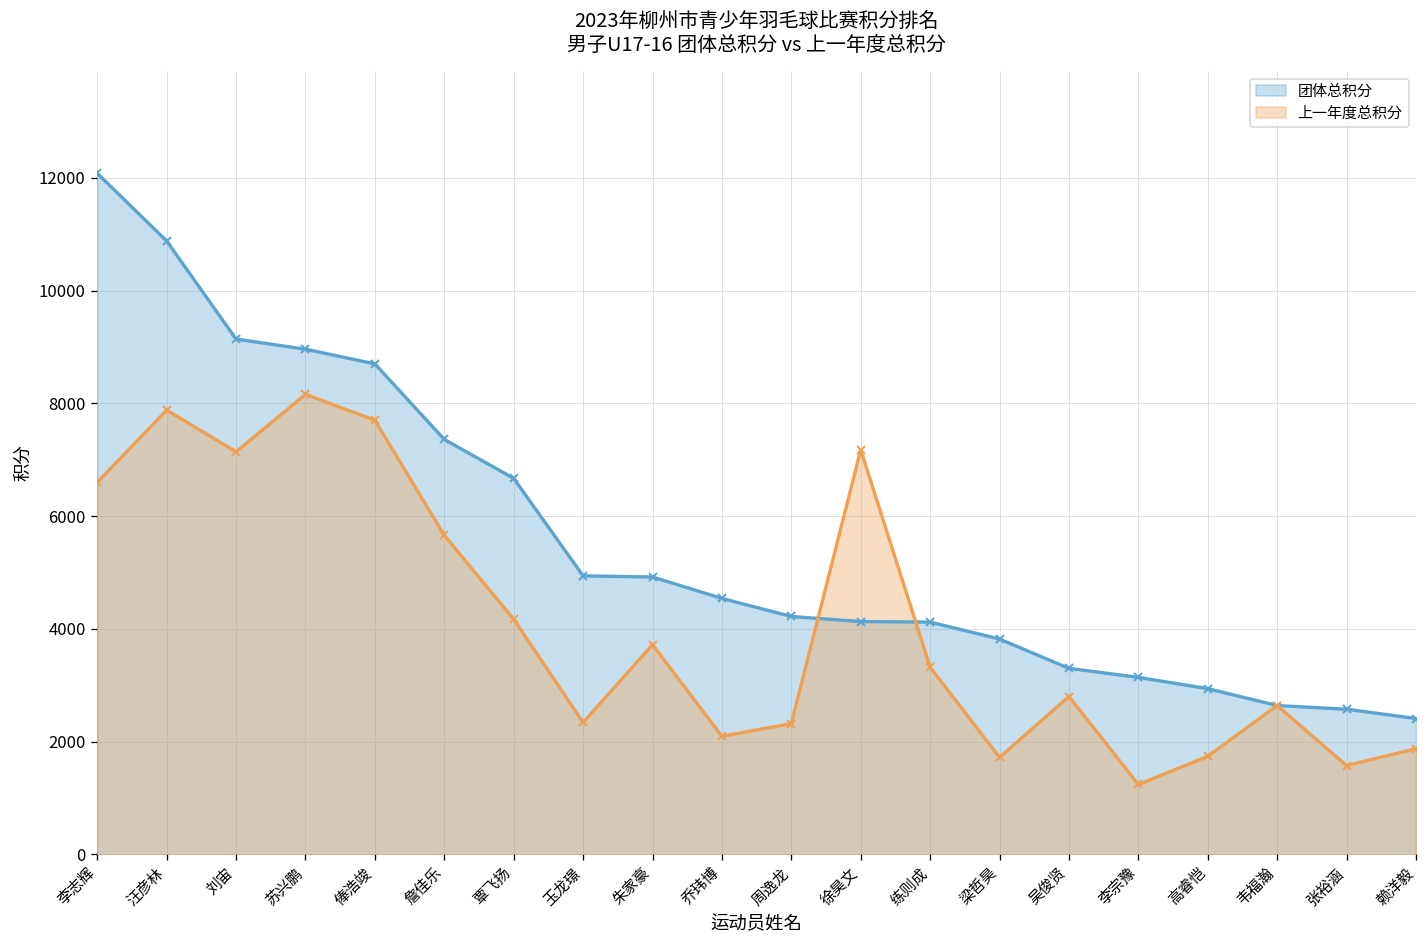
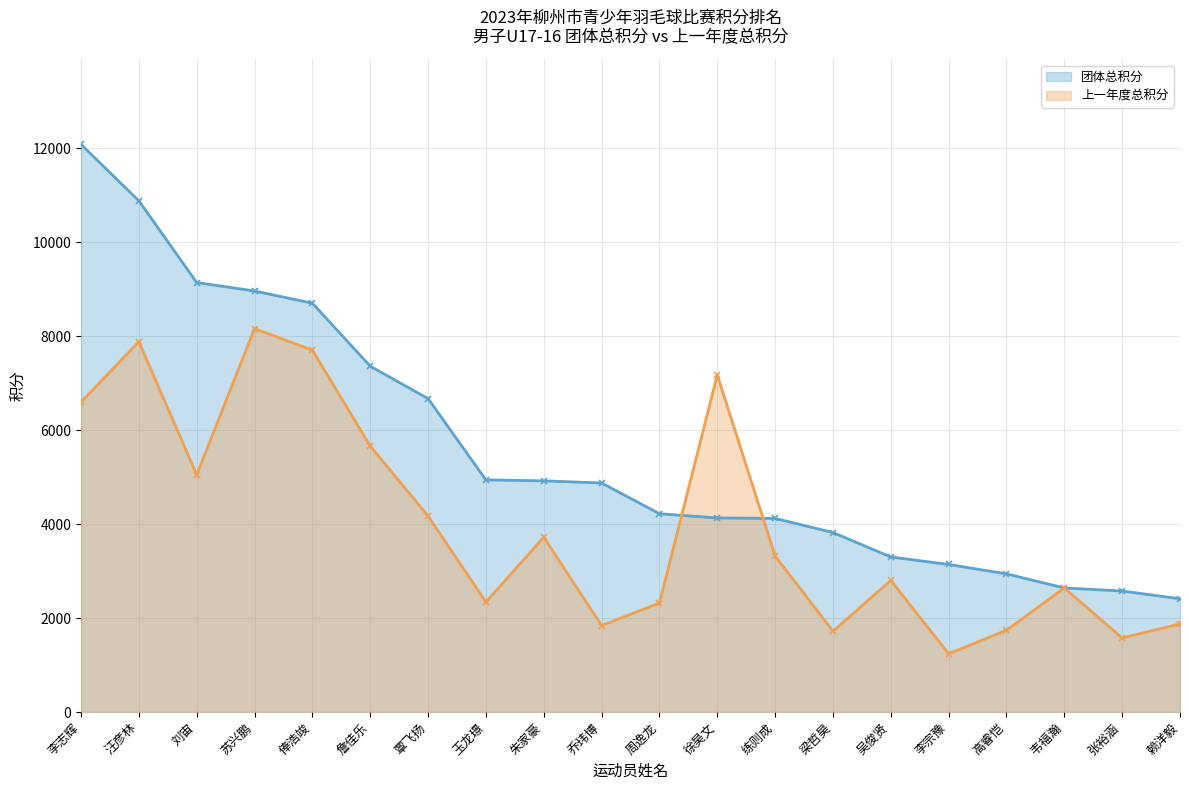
  {
    "团体总积分": {
      "李志辉": 12100,
      "汪彦林": 10900,
      "刘宙": 9100,
      "苏兴鹏": 9000,
      "俸浩竣": 8700,
      "詹佳乐": 7400,
      "覃飞扬": 6700,
      "玉龙璟": 4900,
      "朱家豪": 4900,
-     "乔玮博": 4500,
+     "乔玮博": 4900,
      "周逸龙": 4200,
      "徐昊文": 4100,
      "练则成": 4100,
      "梁哲昊": 3800,
      "吴俊贤": 3300,
      "李宗豫": 3100,
      "高睿恺": 2900,
      "张裕涵": 2600,
      "赖洋毅": 2400
    },
    "上一年度总积分": {
      "李志辉": 6600,
      "汪彦林": 7900,
-     "刘宙": 7100,
+     "刘宙": 5000,
      "苏兴鹏": 8200,
      "俸浩竣": 7700,
      "詹佳乐": 5700,
      "覃飞扬": 4200,
      "玉龙璟": 2300,
      "朱家豪": 3700,
-     "乔玮博": 2100,
+     "乔玮博": 1800,
      "周逸龙": 2300,
      "徐昊文": 7200,
      "练则成": 3300,
      "梁哲昊": 1700,
      "吴俊贤": 2800,
      "李宗豫": 1200,
      "高睿恺": 1700,
      "张裕涵": 1600,
      "赖洋毅": 1900
    }
  }
